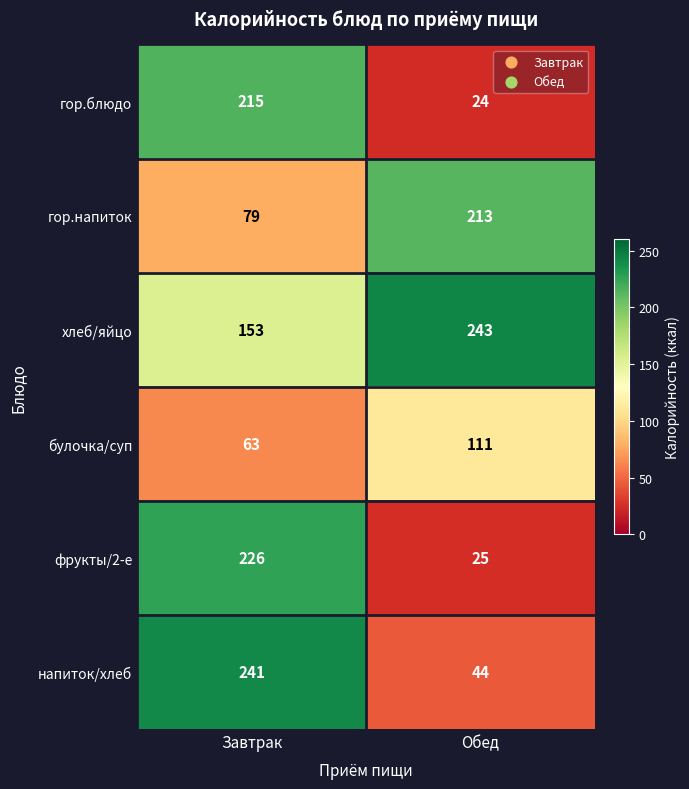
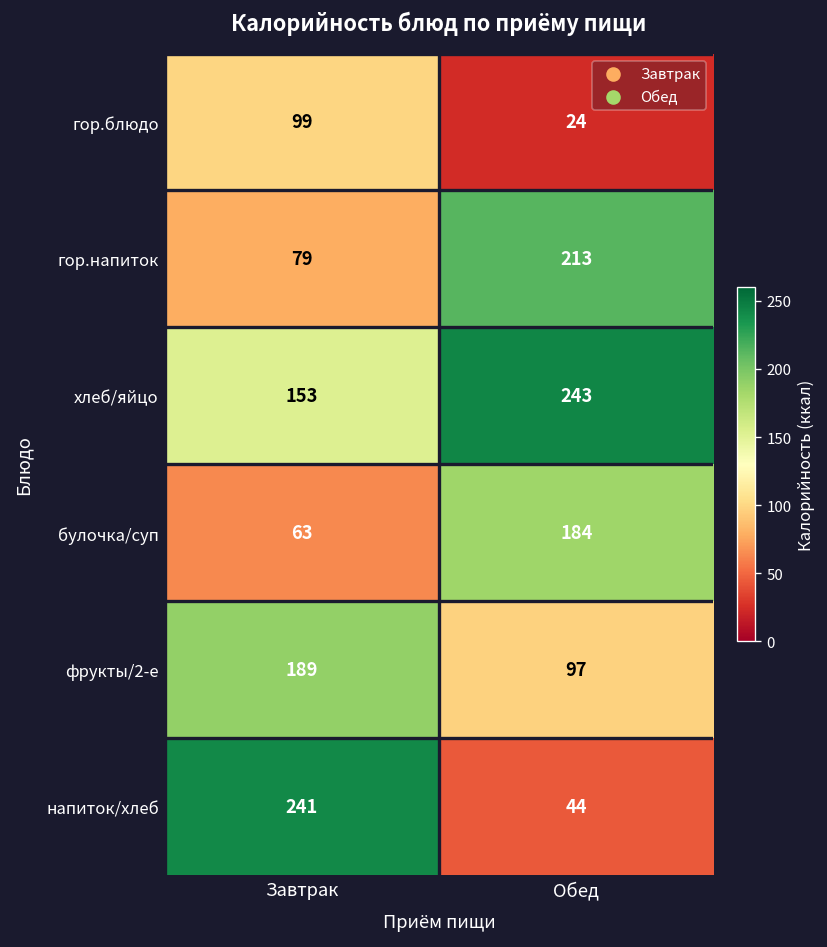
  {
    "гор.блюдо": {
-     "Завтрак": 215,
+     "Завтрак": 99,
      "Обед": 24
    },
    "гор.напиток": {
      "Завтрак": 79,
      "Обед": 213
    },
    "хлеб/яйцо": {
      "Завтрак": 153,
      "Обед": 243
    },
    "булочка/суп": {
      "Завтрак": 63,
-     "Обед": 111
+     "Обед": 184
    },
    "фрукты/2-е": {
-     "Завтрак": 226,
-     "Обед": 25
+     "Завтрак": 189,
+     "Обед": 97
    },
    "напиток/хлеб": {
      "Завтрак": 241,
      "Обед": 44
    }
  }
